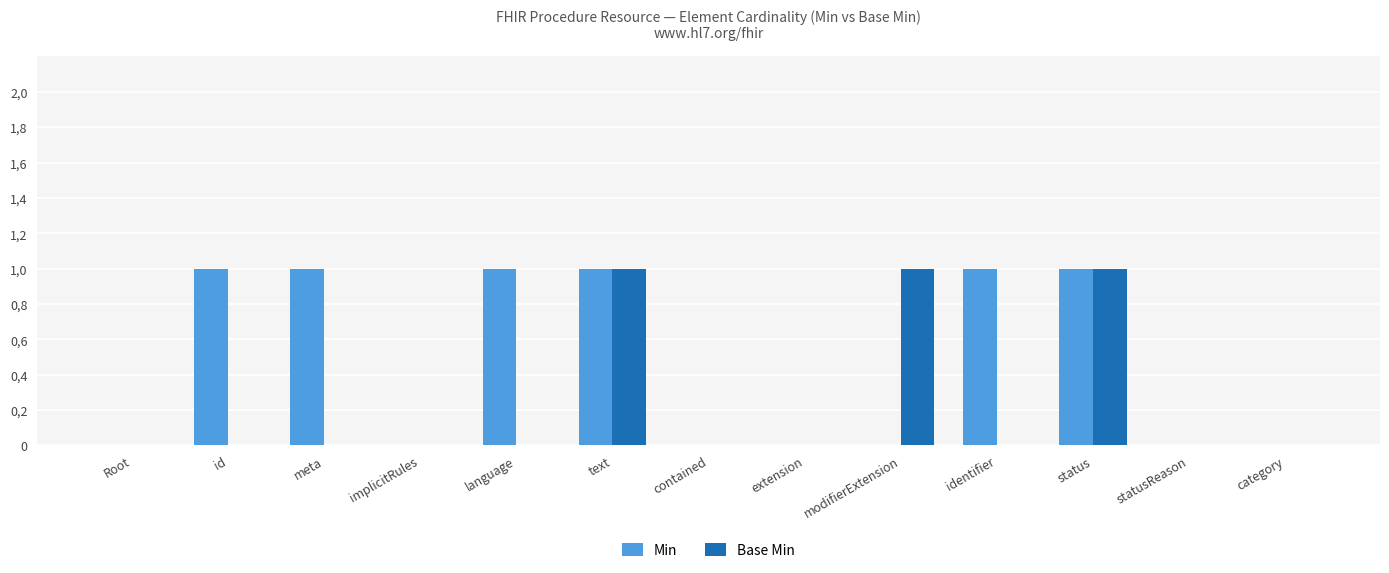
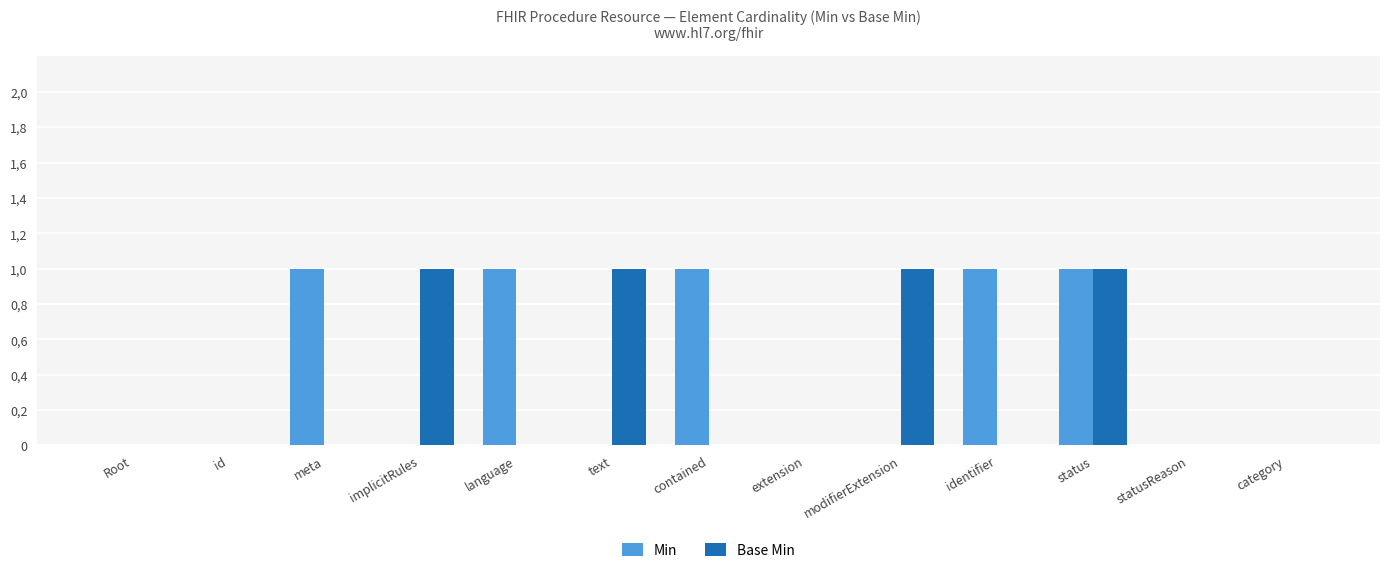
  {
    "Min": {
      "Root": 0.0,
-     "id": 10.0,
+     "id": 0.0,
      "meta": 10.0,
      "implicitRules": 0.0,
      "language": 10.0,
-     "text": 10.0,
-     "contained": 0.0,
+     "text": 0.0,
+     "contained": 10.0,
      "extension": 0.0,
      "modifierExtension": 0.0,
      "identifier": 10.0,
      "status": 10.0,
      "statusReason": 0.0,
      "category": 0.0
    },
    "Base Min": {
      "Root": 0.0,
      "id": 0.0,
      "meta": 0.0,
-     "implicitRules": 0.0,
+     "implicitRules": 10.0,
      "language": 0.0,
      "text": 10.0,
      "contained": 0.0,
      "extension": 0.0,
      "modifierExtension": 10.0,
      "identifier": 0.0,
      "status": 10.0,
      "statusReason": 0.0,
      "category": 0.0
    }
  }
